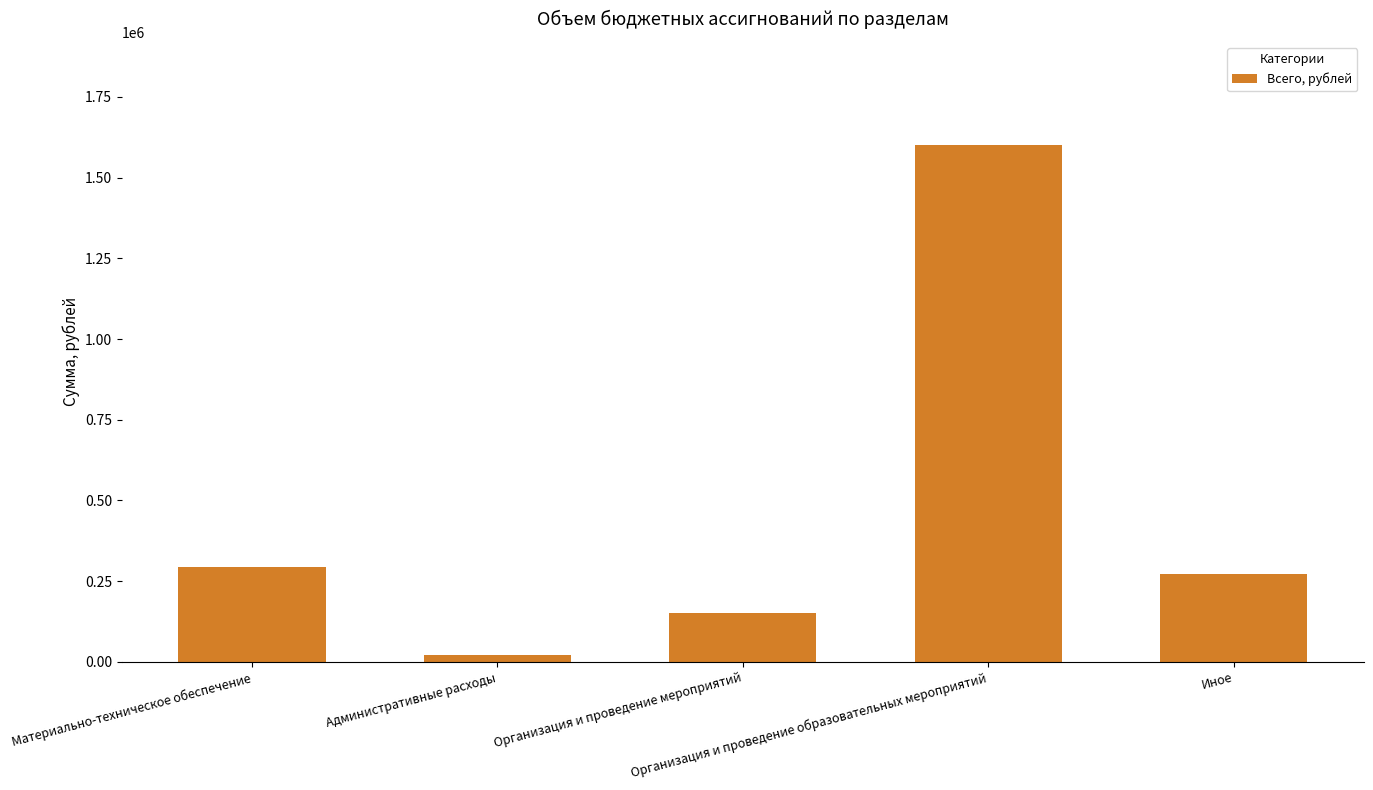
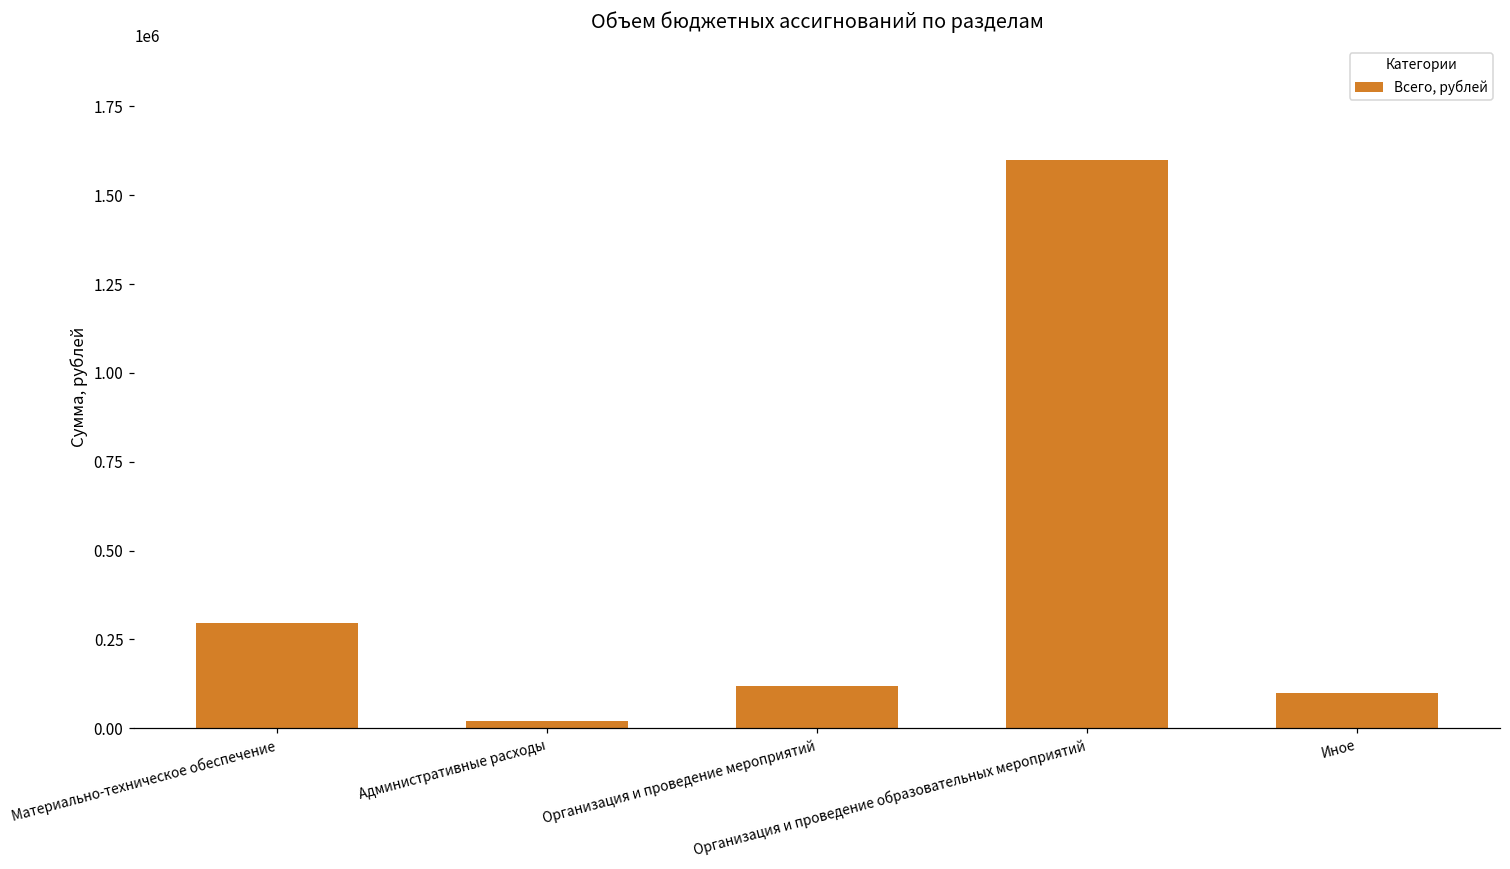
  {
    "Материально-техническое обеспечение": 300000,
    "Административные расходы": 20000,
-   "Организация и проведение мероприятий": 150000,
+   "Организация и проведение мероприятий": 120000,
    "Организация и проведение образовательных мероприятий": 1600000,
-   "Иное": 270000
+   "Иное": 100000
  }
